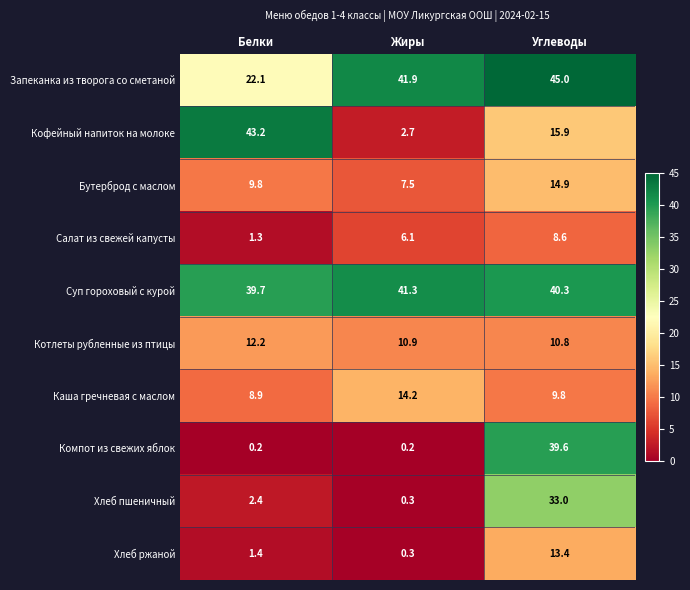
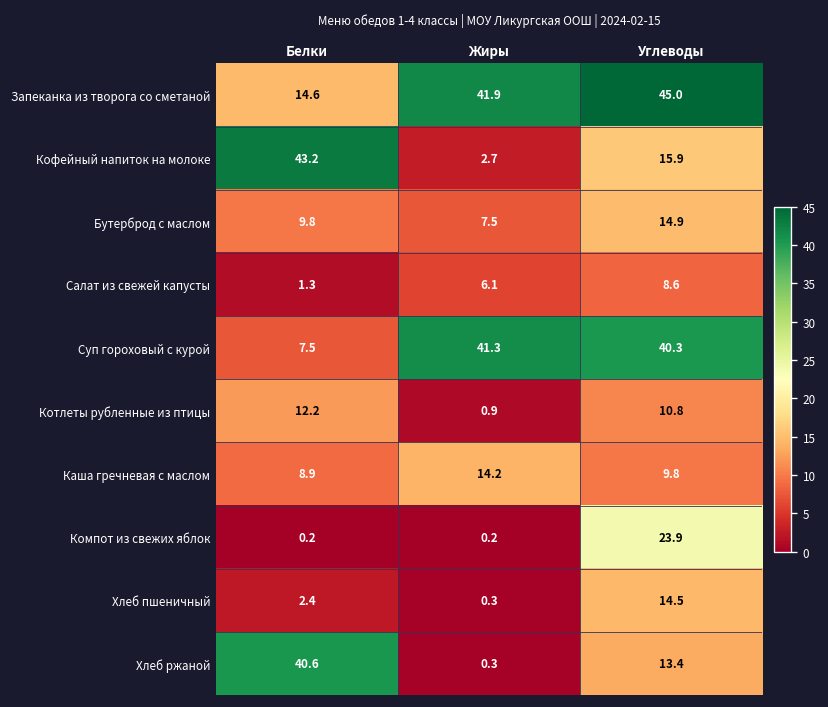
  {
    "Запеканка из творога со сметаной": {
-     "Белки": 22.1,
+     "Белки": 14.6,
      "Жиры": 41.9,
      "Углеводы": 45.0
    },
    "Кофейный напиток на молоке": {
      "Белки": 43.2,
      "Жиры": 2.7,
      "Углеводы": 15.9
    },
    "Бутерброд с маслом": {
      "Белки": 9.8,
      "Жиры": 7.5,
      "Углеводы": 14.9
    },
    "Салат из свежей капусты": {
      "Белки": 1.3,
      "Жиры": 6.1,
      "Углеводы": 8.6
    },
    "Суп гороховый с курой": {
-     "Белки": 39.7,
+     "Белки": 7.5,
      "Жиры": 41.3,
      "Углеводы": 40.3
    },
    "Котлеты рубленные из птицы": {
      "Белки": 12.2,
-     "Жиры": 10.9,
+     "Жиры": 0.9,
      "Углеводы": 10.8
    },
    "Каша гречневая с маслом": {
      "Белки": 8.9,
      "Жиры": 14.2,
      "Углеводы": 9.8
    },
    "Компот из свежих яблок": {
      "Белки": 0.2,
      "Жиры": 0.2,
-     "Углеводы": 39.6
+     "Углеводы": 23.9
    },
    "Хлеб пшеничный": {
      "Белки": 2.4,
      "Жиры": 0.3,
-     "Углеводы": 33.0
+     "Углеводы": 14.5
    },
    "Хлеб ржаной": {
-     "Белки": 1.4,
+     "Белки": 40.6,
      "Жиры": 0.3,
      "Углеводы": 13.4
    }
  }
